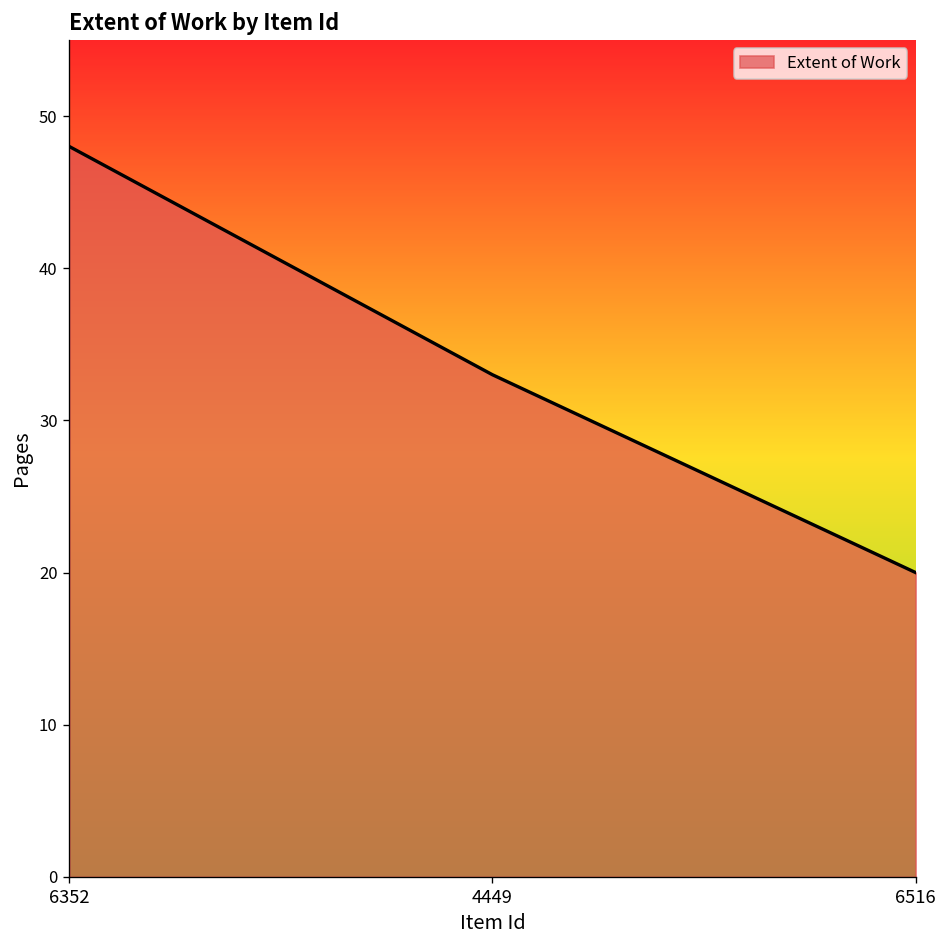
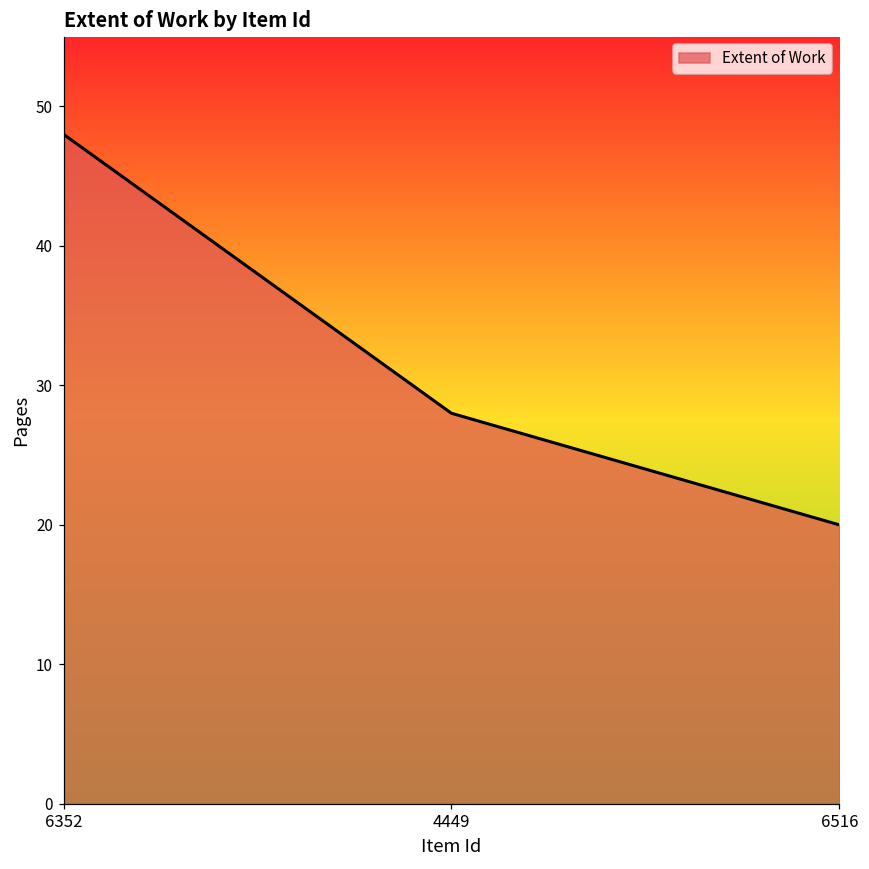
  {
    "6352": 48,
-   "4449": 33,
+   "4449": 28,
    "6516": 20
  }
